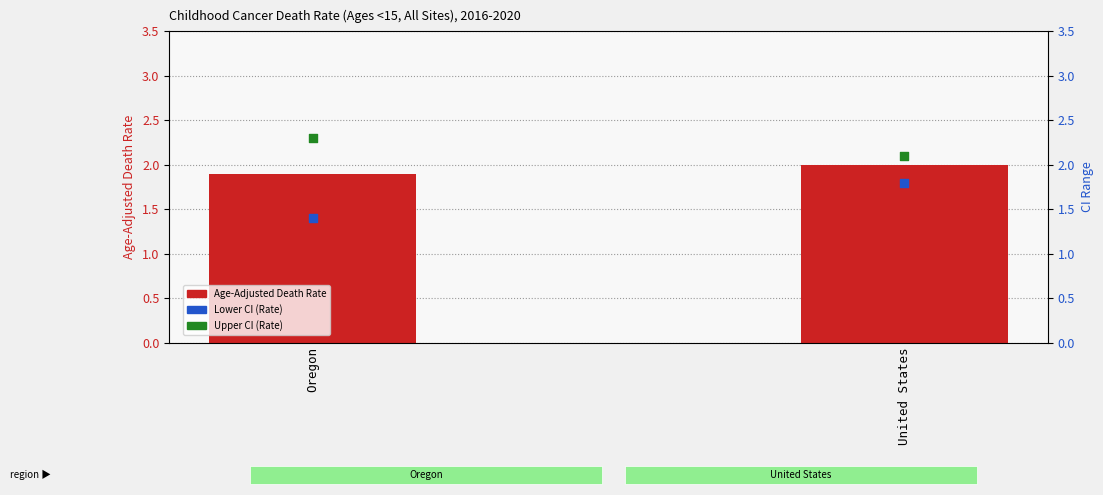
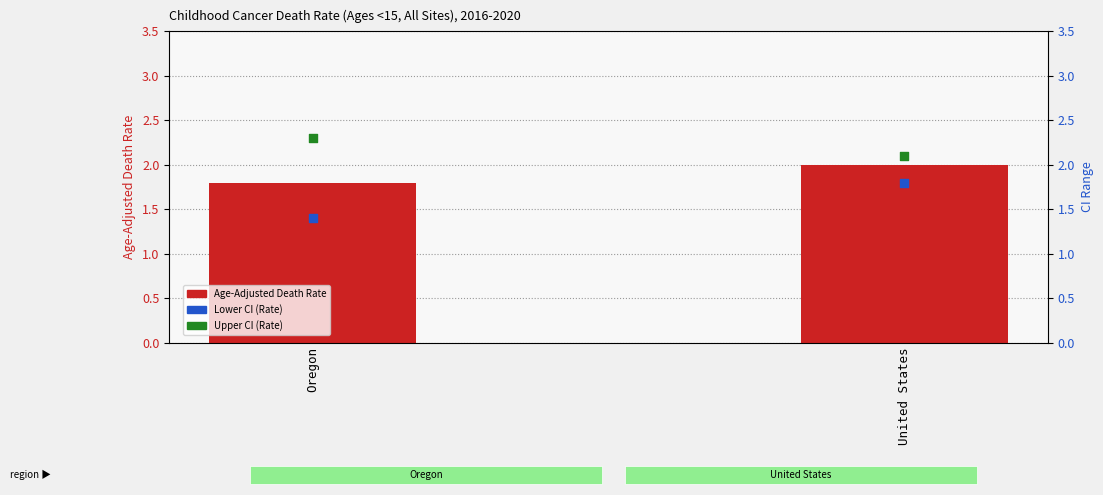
  {
    "Age-Adjusted Death Rate": {
-     "Oregon": 1.9,
+     "Oregon": 1.8,
      "United States": 2.0
    }
  }
